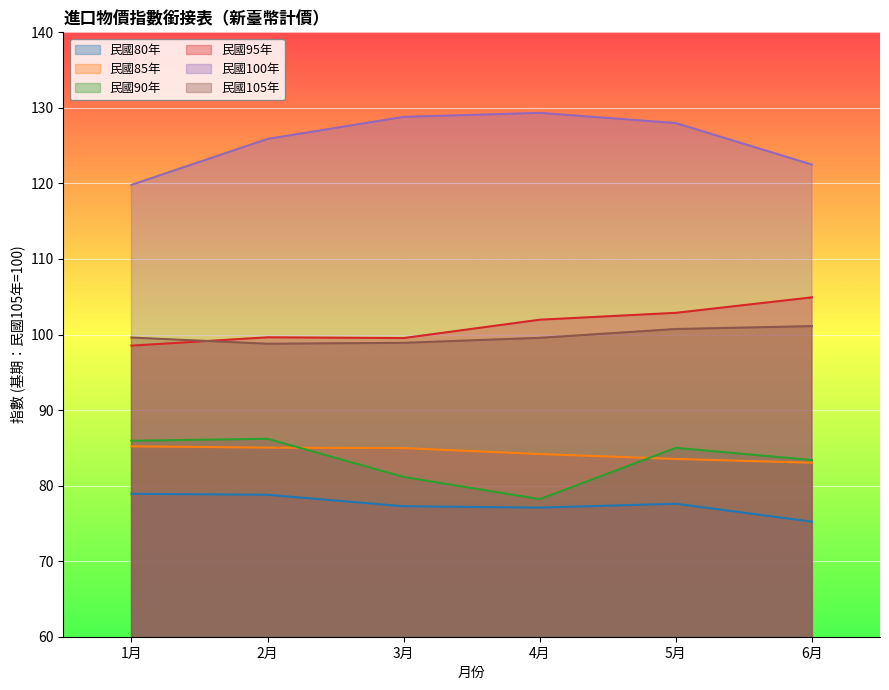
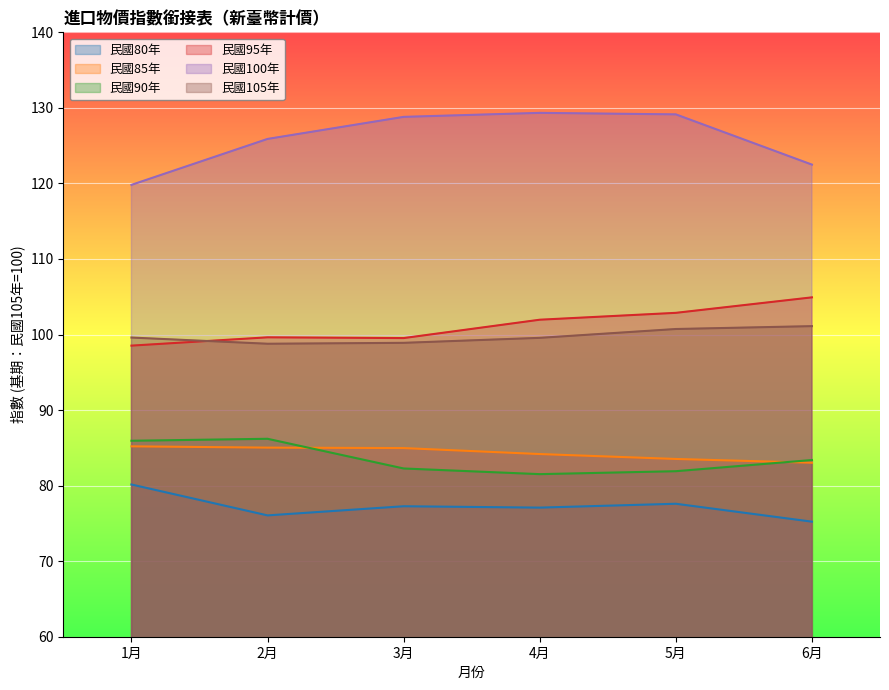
  {
    "民國80年": {
-     "1月": 79,
-     "2月": 79,
+     "1月": 80,
+     "2月": 76,
      "3月": 77,
      "4月": 77,
      "5月": 78,
      "6月": 75
    },
    "民國90年": {
      "1月": 86,
      "2月": 86,
-     "3月": 81,
-     "4月": 78,
-     "5月": 85,
+     "3月": 82,
+     "4月": 82,
+     "5月": 82,
      "6月": 83
    },
    "民國100年": {
      "1月": 120,
      "2月": 126,
      "3月": 129,
      "4月": 129,
-     "5月": 128,
+     "5月": 129,
      "6月": 122
    }
  }
